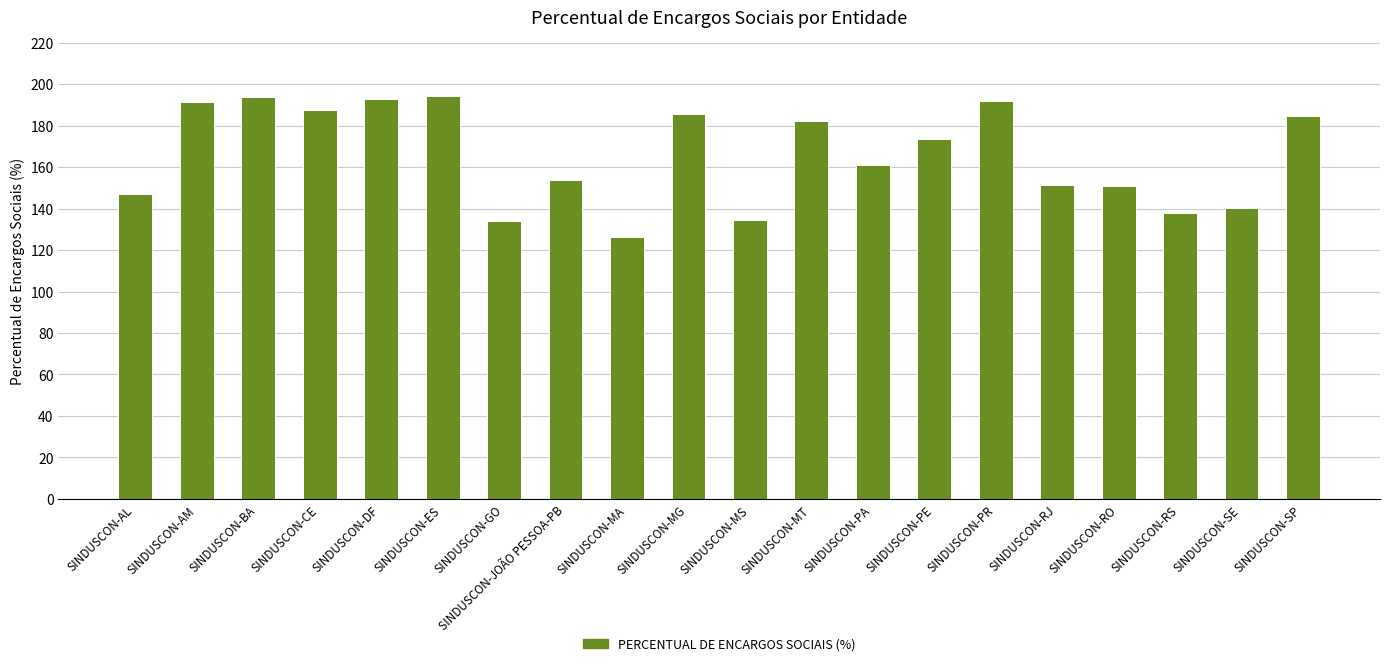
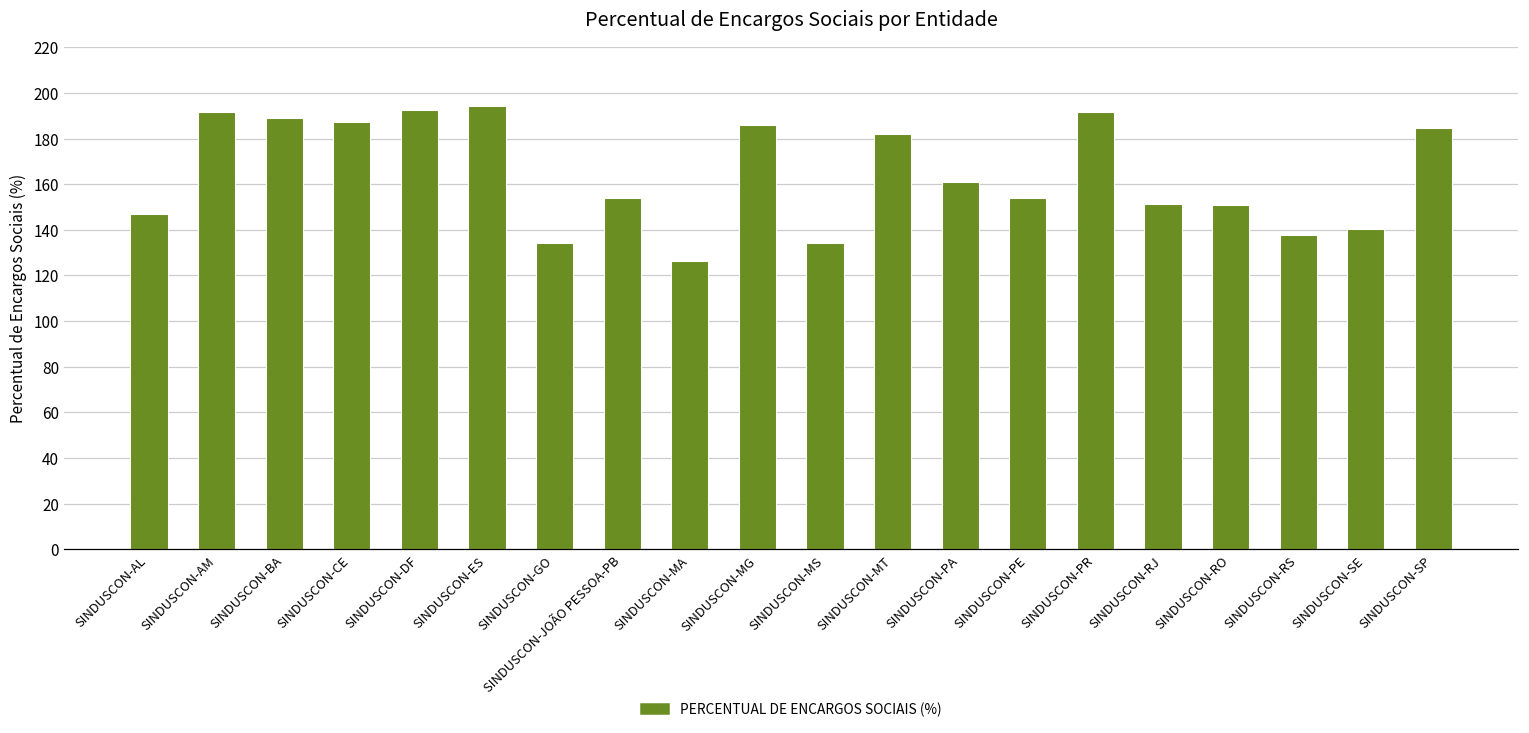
  {
    "SINDUSCON-AL": 147,
    "SINDUSCON-AM": 192,
-   "SINDUSCON-BA": 194,
+   "SINDUSCON-BA": 189,
    "SINDUSCON-CE": 187,
    "SINDUSCON-DF": 193,
    "SINDUSCON-ES": 194,
    "SINDUSCON-GO": 134,
    "SINDUSCON-JOÃO PESSOA-PB": 154,
    "SINDUSCON-MA": 126,
    "SINDUSCON-MG": 186,
    "SINDUSCON-MS": 134,
    "SINDUSCON-MT": 182,
    "SINDUSCON-PA": 161,
-   "SINDUSCON-PE": 173,
+   "SINDUSCON-PE": 154,
    "SINDUSCON-PR": 192,
    "SINDUSCON-RJ": 151,
    "SINDUSCON-RO": 151,
    "SINDUSCON-RS": 138,
    "SINDUSCON-SE": 140,
    "SINDUSCON-SP": 184
  }
